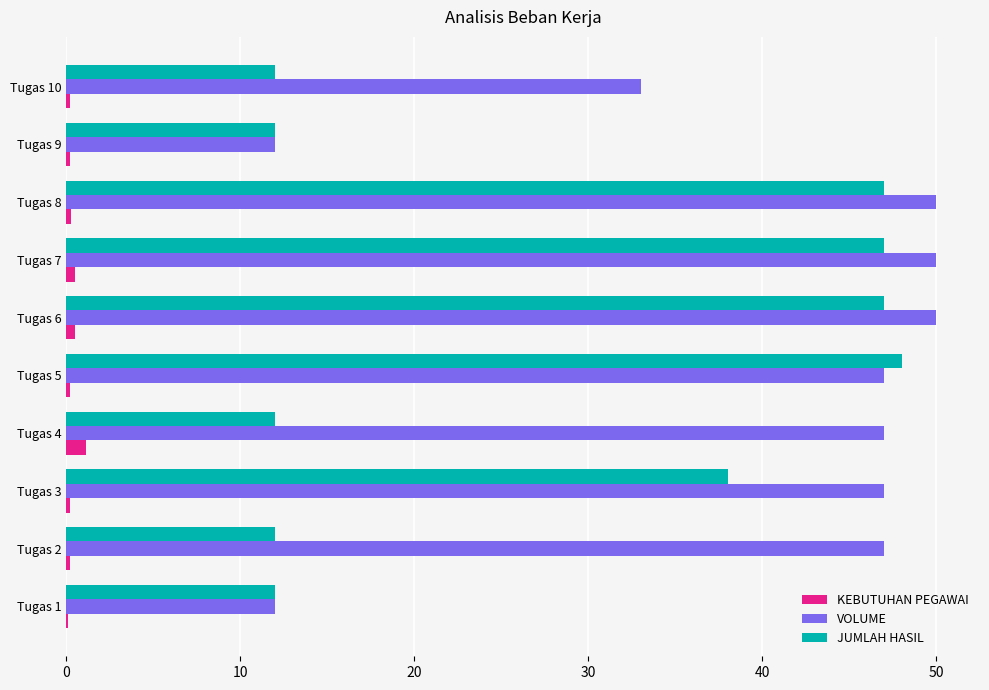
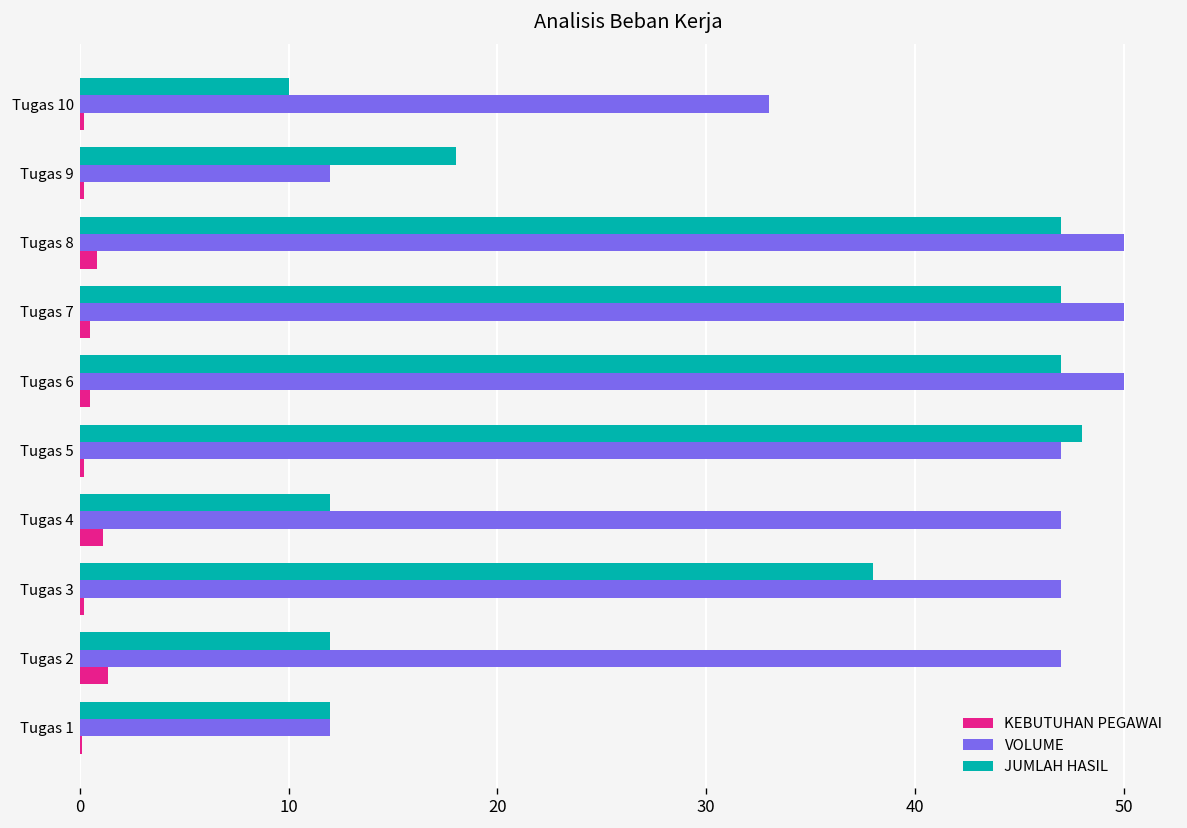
  {
    "KEBUTUHAN PEGAWAI": {
      "Tugas 10": 0.2,
      "Tugas 9": 0.2,
-     "Tugas 8": 0.3,
+     "Tugas 8": 0.8,
      "Tugas 7": 0.5,
      "Tugas 6": 0.5,
      "Tugas 5": 0.2,
      "Tugas 4": 1.1,
      "Tugas 3": 0.2,
-     "Tugas 2": 0.2
+     "Tugas 2": 1.3
    },
    "VOLUME": {
      "Tugas 10": 33.0,
      "Tugas 9": 12.0,
      "Tugas 8": 50.0,
      "Tugas 7": 50.0,
      "Tugas 6": 50.0,
      "Tugas 5": 47.0,
      "Tugas 4": 47.0,
      "Tugas 3": 47.0,
      "Tugas 2": 47.0,
      "Tugas 1": 12.0
    },
    "JUMLAH HASIL": {
-     "Tugas 10": 12,
-     "Tugas 9": 12,
+     "Tugas 10": 10,
+     "Tugas 9": 18,
      "Tugas 8": 47,
      "Tugas 7": 47,
      "Tugas 6": 47,
      "Tugas 5": 48,
      "Tugas 4": 12,
      "Tugas 3": 38,
      "Tugas 2": 12,
      "Tugas 1": 12
    }
  }
